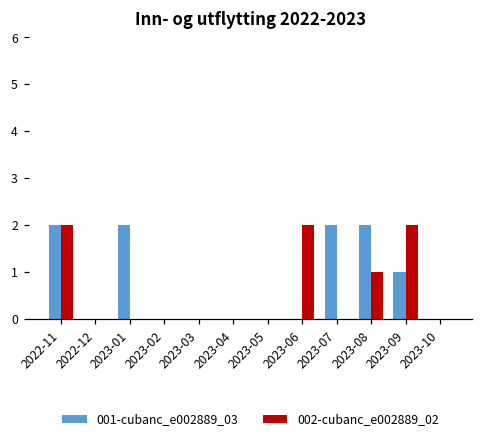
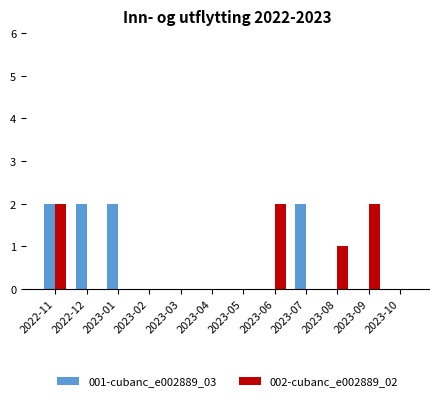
  {
    "001-cubanc_e002889_03": {
      "2022-11": 2,
-     "2022-12": 0,
+     "2022-12": 2,
      "2023-01": 2,
      "2023-02": 0,
      "2023-03": 0,
      "2023-04": 0,
      "2023-05": 0,
      "2023-06": 0,
      "2023-07": 2,
-     "2023-08": 2,
-     "2023-09": 1,
+     "2023-08": 0,
+     "2023-09": 0,
      "2023-10": 0
    },
    "002-cubanc_e002889_02": {
      "2022-11": 2,
      "2022-12": 0,
      "2023-01": 0,
      "2023-02": 0,
      "2023-03": 0,
      "2023-04": 0,
      "2023-05": 0,
      "2023-06": 2,
      "2023-07": 0,
      "2023-08": 1,
      "2023-09": 2,
      "2023-10": 0
    }
  }
